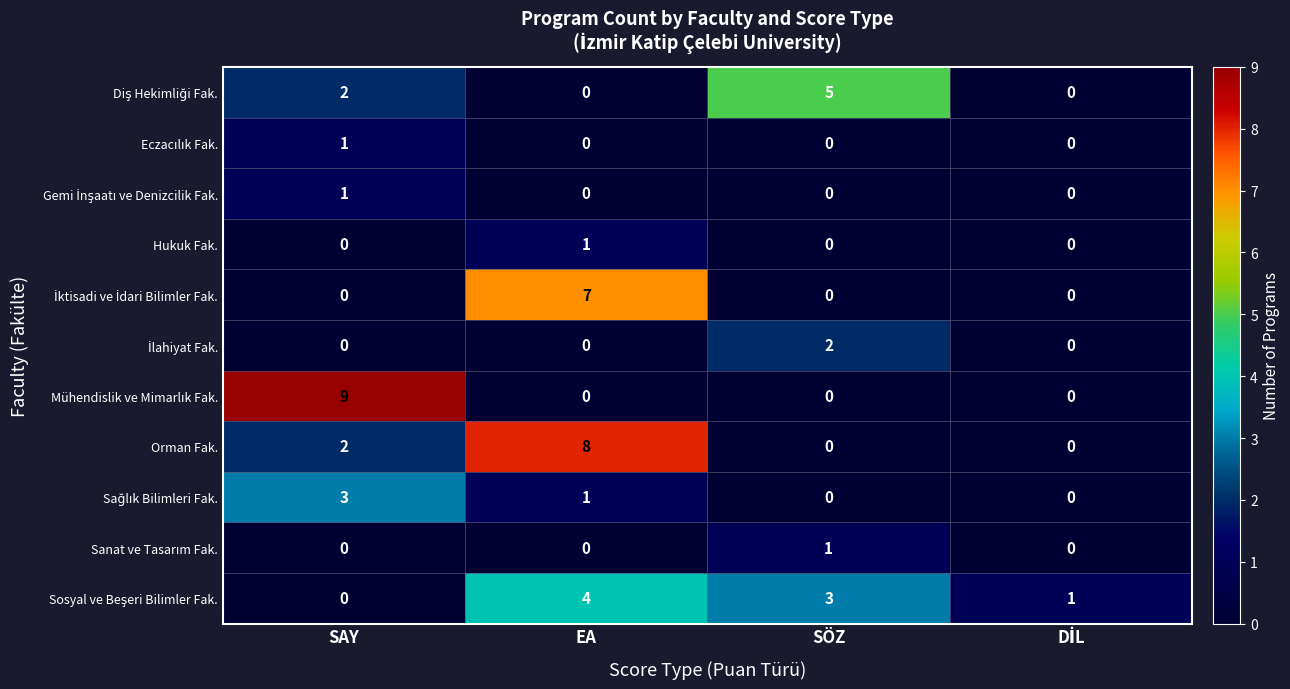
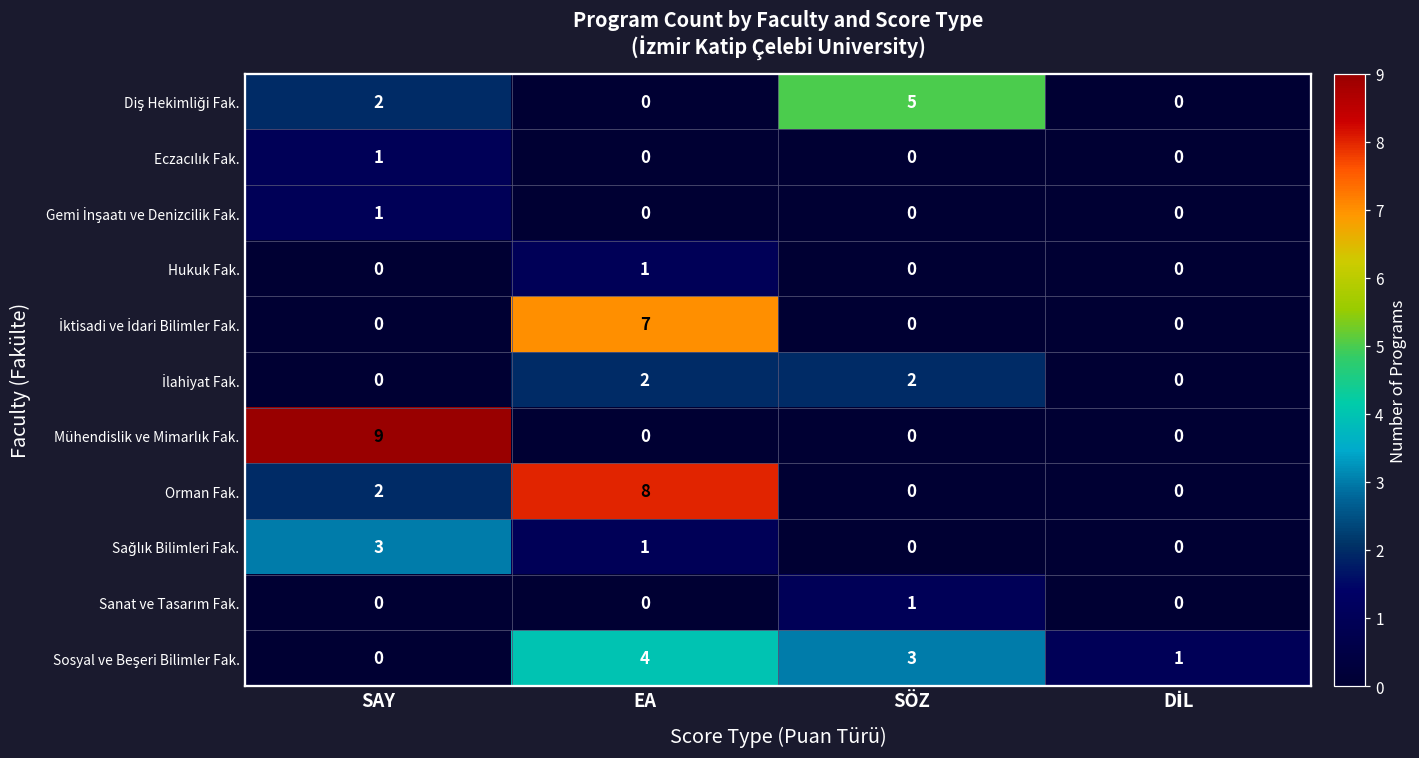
  {
    "Diş Hekimliği Fak.": {
      "SAY": 2,
      "EA": 0,
      "SÖZ": 5,
      "DİL": 0
    },
    "Eczacılık Fak.": {
      "SAY": 1,
      "EA": 0,
      "SÖZ": 0,
      "DİL": 0
    },
    "Gemi İnşaatı ve Denizcilik Fak.": {
      "SAY": 1,
      "EA": 0,
      "SÖZ": 0,
      "DİL": 0
    },
    "Hukuk Fak.": {
      "SAY": 0,
      "EA": 1,
      "SÖZ": 0,
      "DİL": 0
    },
    "İktisadi ve İdari Bilimler Fak.": {
      "SAY": 0,
      "EA": 7,
      "SÖZ": 0,
      "DİL": 0
    },
    "İlahiyat Fak.": {
      "SAY": 0,
-     "EA": 0,
+     "EA": 2,
      "SÖZ": 2,
      "DİL": 0
    },
    "Mühendislik ve Mimarlık Fak.": {
      "SAY": 9,
      "EA": 0,
      "SÖZ": 0,
      "DİL": 0
    },
    "Orman Fak.": {
      "SAY": 2,
      "EA": 8,
      "SÖZ": 0,
      "DİL": 0
    },
    "Sağlık Bilimleri Fak.": {
      "SAY": 3,
      "EA": 1,
      "SÖZ": 0,
      "DİL": 0
    },
    "Sanat ve Tasarım Fak.": {
      "SAY": 0,
      "EA": 0,
      "SÖZ": 1,
      "DİL": 0
    },
    "Sosyal ve Beşeri Bilimler Fak.": {
      "SAY": 0,
      "EA": 4,
      "SÖZ": 3,
      "DİL": 1
    }
  }
